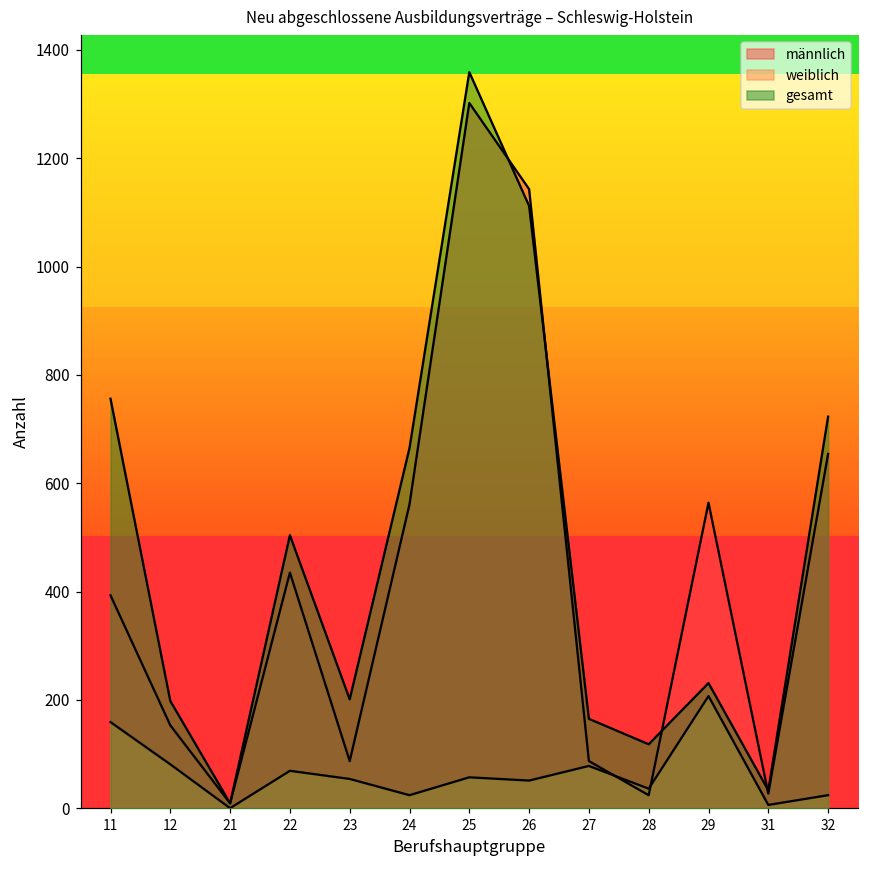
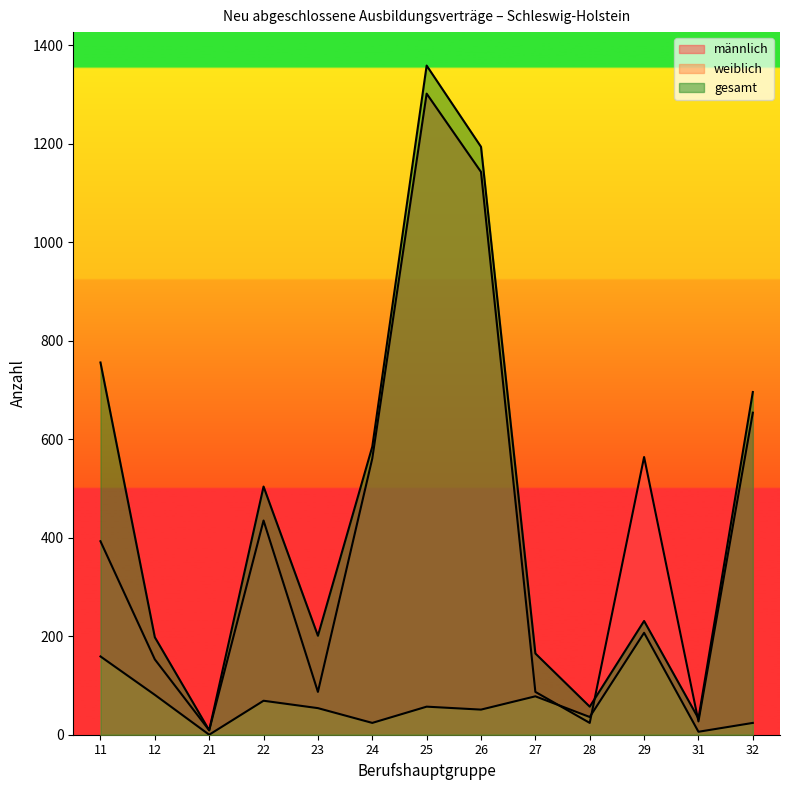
  {
    "gesamt": {
      "11": 760,
      "12": 200,
      "22": 500,
      "23": 200,
-     "24": 670,
+     "24": 590,
      "25": 1360,
-     "26": 1110,
+     "26": 1190,
      "27": 170,
-     "28": 120,
+     "28": 60,
      "29": 230,
      "31": 30,
-     "32": 720
+     "32": 700
    }
  }
